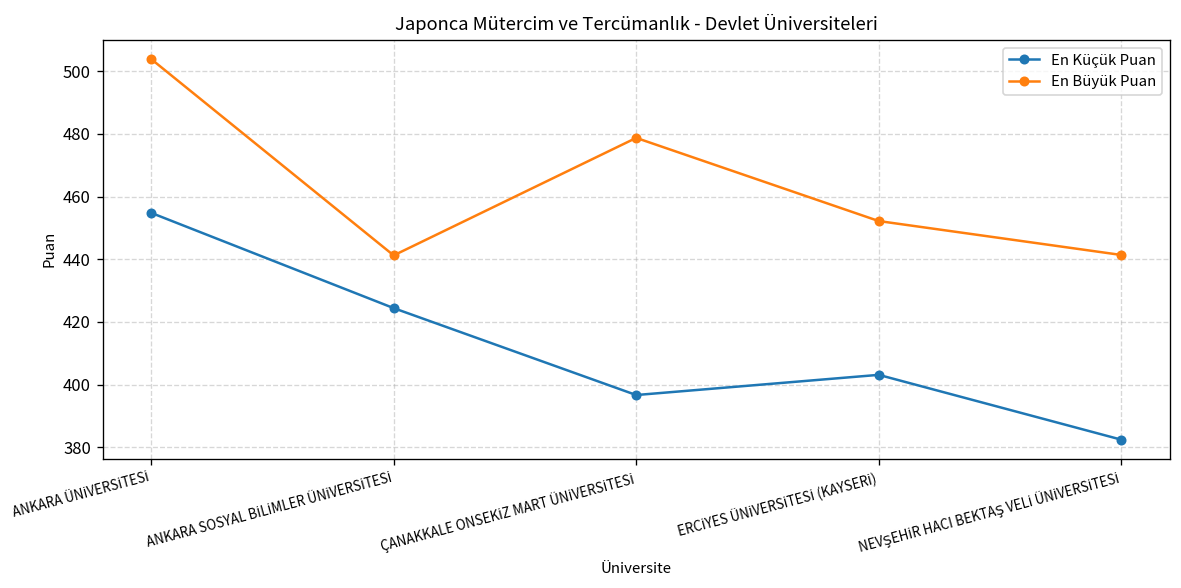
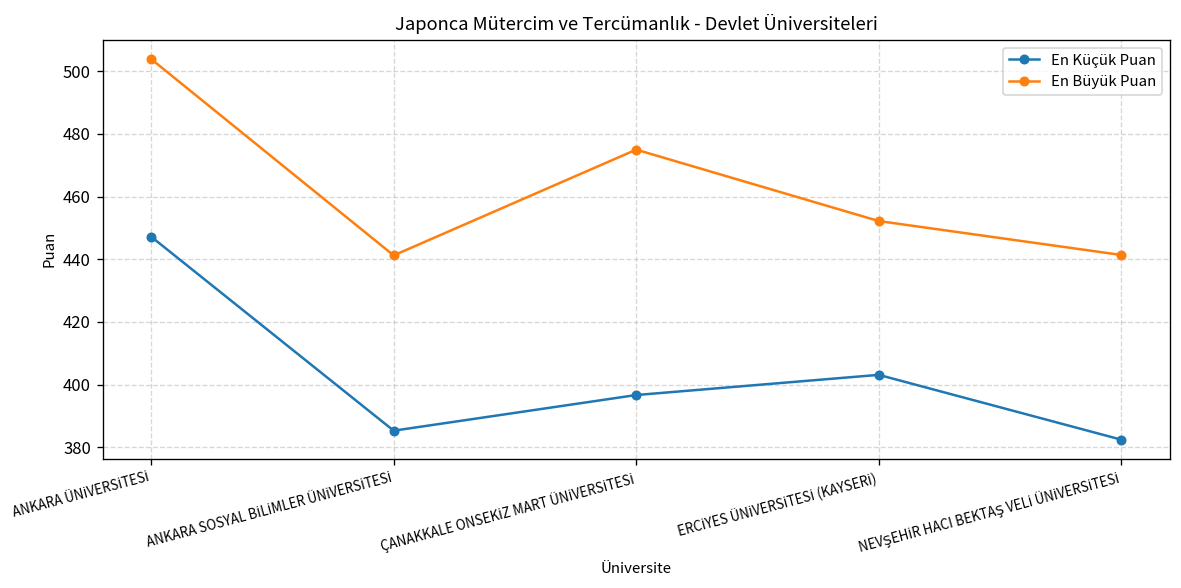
  {
    "En Küçük Puan": {
-     "ANKARA ÜNİVERSİTESİ": 455,
-     "ANKARA SOSYAL BİLİMLER ÜNİVERSİTESİ": 424,
+     "ANKARA ÜNİVERSİTESİ": 447,
+     "ANKARA SOSYAL BİLİMLER ÜNİVERSİTESİ": 385,
      "ÇANAKKALE ONSEKİZ MART ÜNİVERSİTESİ": 397,
      "ERCİYES ÜNİVERSİTESİ (KAYSERİ)": 403,
      "NEVŞEHİR HACI BEKTAŞ VELİ ÜNİVERSİTESİ": 382
    },
    "En Büyük Puan": {
      "ANKARA ÜNİVERSİTESİ": 504,
      "ANKARA SOSYAL BİLİMLER ÜNİVERSİTESİ": 441,
-     "ÇANAKKALE ONSEKİZ MART ÜNİVERSİTESİ": 479,
+     "ÇANAKKALE ONSEKİZ MART ÜNİVERSİTESİ": 475,
      "ERCİYES ÜNİVERSİTESİ (KAYSERİ)": 452,
      "NEVŞEHİR HACI BEKTAŞ VELİ ÜNİVERSİTESİ": 441
    }
  }
